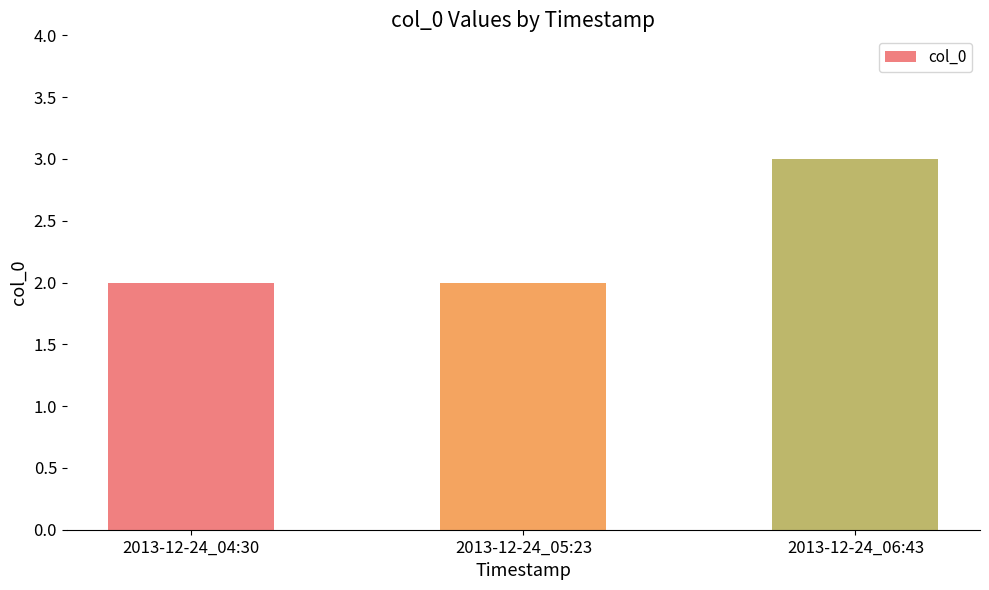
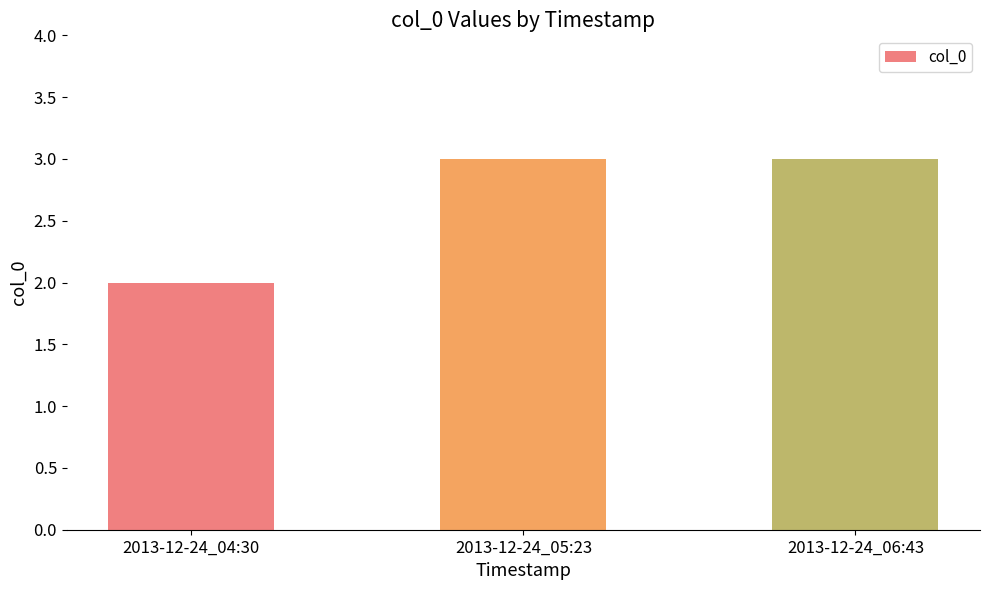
  {
    "2013-12-24_04:30": 2,
-   "2013-12-24_05:23": 2,
+   "2013-12-24_05:23": 3,
    "2013-12-24_06:43": 3
  }
